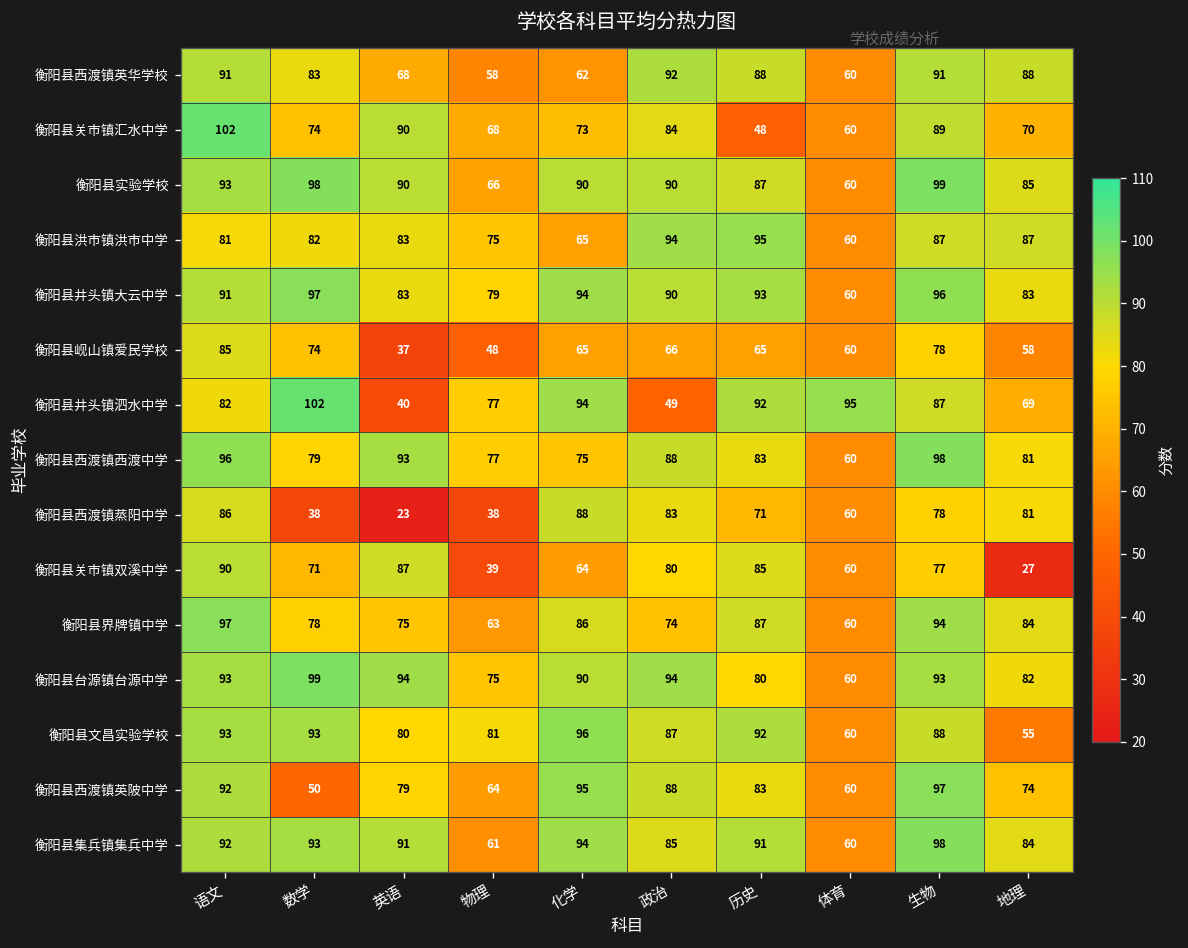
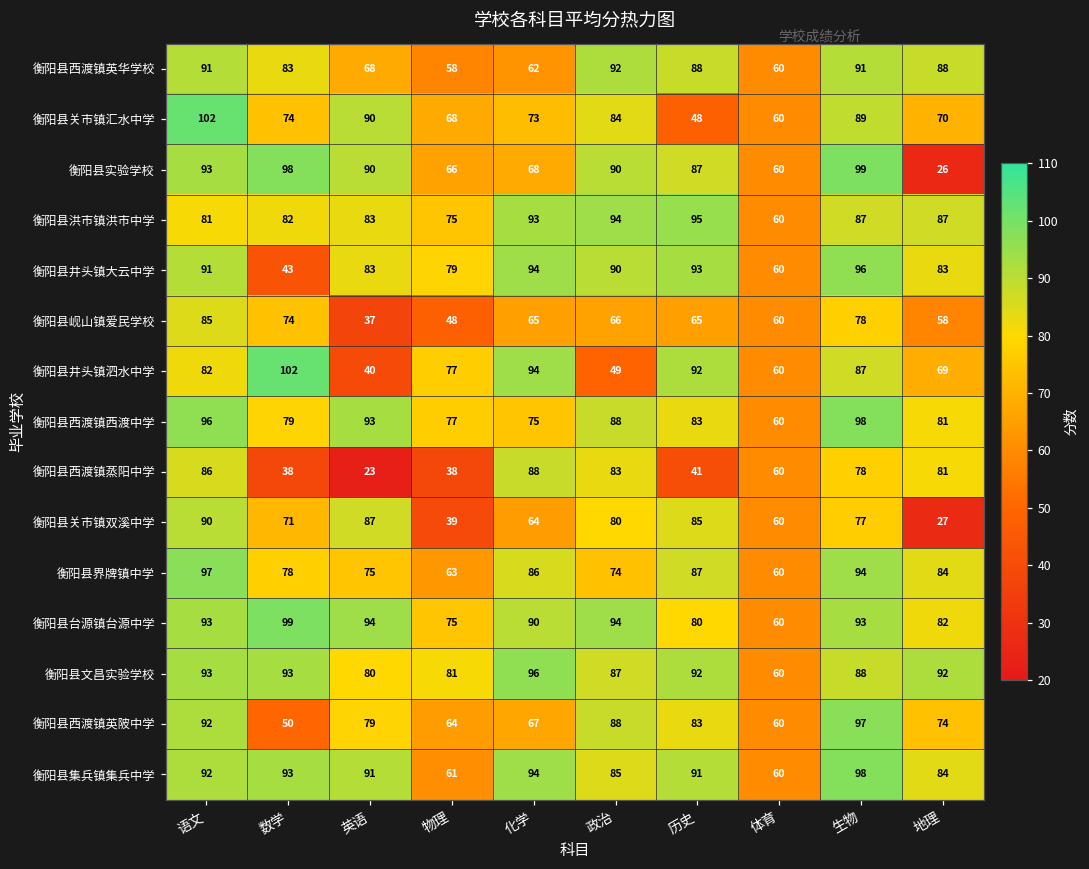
  {
    "衡阳县西渡镇英华学校": {
      "语文": 91,
      "数学": 83,
      "英语": 68,
      "物理": 58,
      "化学": 62,
      "政治": 92,
      "历史": 88,
      "体育": 60,
      "生物": 91,
      "地理": 88
    },
    "衡阳县关市镇汇水中学": {
      "语文": 102,
      "数学": 74,
      "英语": 90,
      "物理": 68,
      "化学": 73,
      "政治": 84,
      "历史": 48,
      "体育": 60,
      "生物": 89,
      "地理": 70
    },
    "衡阳县实验学校": {
      "语文": 93,
      "数学": 98,
      "英语": 90,
      "物理": 66,
-     "化学": 90,
+     "化学": 68,
      "政治": 90,
      "历史": 87,
      "体育": 60,
      "生物": 99,
-     "地理": 85
+     "地理": 26
    },
    "衡阳县洪市镇洪市中学": {
      "语文": 81,
      "数学": 82,
      "英语": 83,
      "物理": 75,
-     "化学": 65,
+     "化学": 93,
      "政治": 94,
      "历史": 95,
      "体育": 60,
      "生物": 87,
      "地理": 87
    },
    "衡阳县井头镇大云中学": {
      "语文": 91,
-     "数学": 97,
+     "数学": 43,
      "英语": 83,
      "物理": 79,
      "化学": 94,
      "政治": 90,
      "历史": 93,
      "体育": 60,
      "生物": 96,
      "地理": 83
    },
    "衡阳县岘山镇爱民学校": {
      "语文": 85,
      "数学": 74,
      "英语": 37,
      "物理": 48,
      "化学": 65,
      "政治": 66,
      "历史": 65,
      "体育": 60,
      "生物": 78,
      "地理": 58
    },
    "衡阳县井头镇泗水中学": {
      "语文": 82,
      "数学": 102,
      "英语": 40,
      "物理": 77,
      "化学": 94,
      "政治": 49,
      "历史": 92,
-     "体育": 95,
+     "体育": 60,
      "生物": 87,
      "地理": 69
    },
    "衡阳县西渡镇西渡中学": {
      "语文": 96,
      "数学": 79,
      "英语": 93,
      "物理": 77,
      "化学": 75,
      "政治": 88,
      "历史": 83,
      "体育": 60,
      "生物": 98,
      "地理": 81
    },
    "衡阳县西渡镇蒸阳中学": {
      "语文": 86,
      "数学": 38,
      "英语": 23,
      "物理": 38,
      "化学": 88,
      "政治": 83,
-     "历史": 71,
+     "历史": 41,
      "体育": 60,
      "生物": 78,
      "地理": 81
    },
    "衡阳县关市镇双溪中学": {
      "语文": 90,
      "数学": 71,
      "英语": 87,
      "物理": 39,
      "化学": 64,
      "政治": 80,
      "历史": 85,
      "体育": 60,
      "生物": 77,
      "地理": 27
    },
    "衡阳县界牌镇中学": {
      "语文": 97,
      "数学": 78,
      "英语": 75,
      "物理": 63,
      "化学": 86,
      "政治": 74,
      "历史": 87,
      "体育": 60,
      "生物": 94,
      "地理": 84
    },
    "衡阳县台源镇台源中学": {
      "语文": 93,
      "数学": 99,
      "英语": 94,
      "物理": 75,
      "化学": 90,
      "政治": 94,
      "历史": 80,
      "体育": 60,
      "生物": 93,
      "地理": 82
    },
    "衡阳县文昌实验学校": {
      "语文": 93,
      "数学": 93,
      "英语": 80,
      "物理": 81,
      "化学": 96,
      "政治": 87,
      "历史": 92,
      "体育": 60,
      "生物": 88,
-     "地理": 55
+     "地理": 92
    },
    "衡阳县西渡镇英陂中学": {
      "语文": 92,
      "数学": 50,
      "英语": 79,
      "物理": 64,
-     "化学": 95,
+     "化学": 67,
      "政治": 88,
      "历史": 83,
      "体育": 60,
      "生物": 97,
      "地理": 74
    },
    "衡阳县集兵镇集兵中学": {
      "语文": 92,
      "数学": 93,
      "英语": 91,
      "物理": 61,
      "化学": 94,
      "政治": 85,
      "历史": 91,
      "体育": 60,
      "生物": 98,
      "地理": 84
    }
  }
